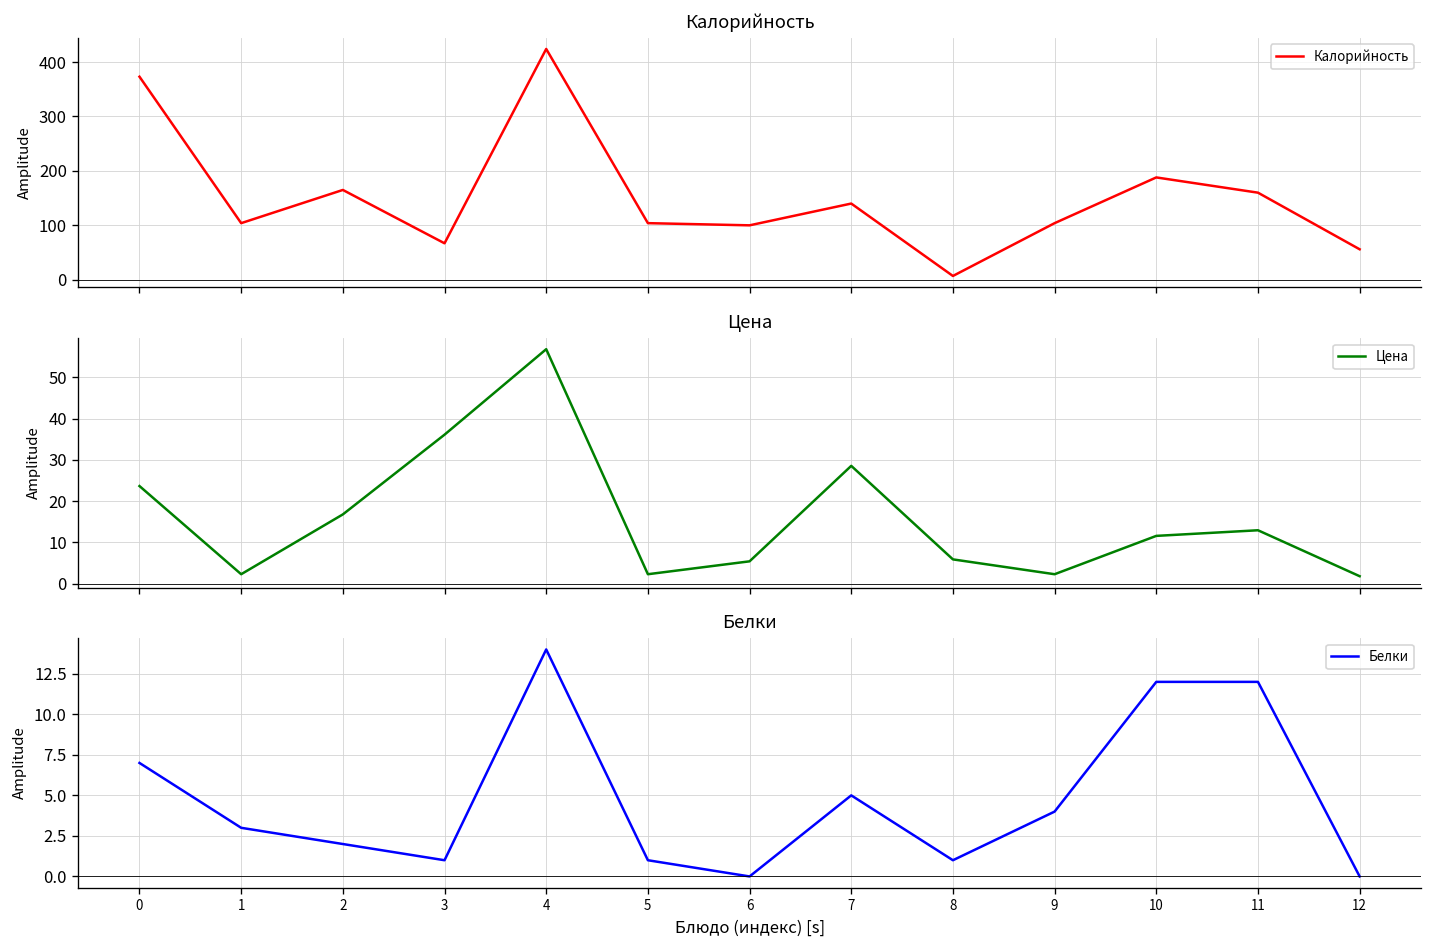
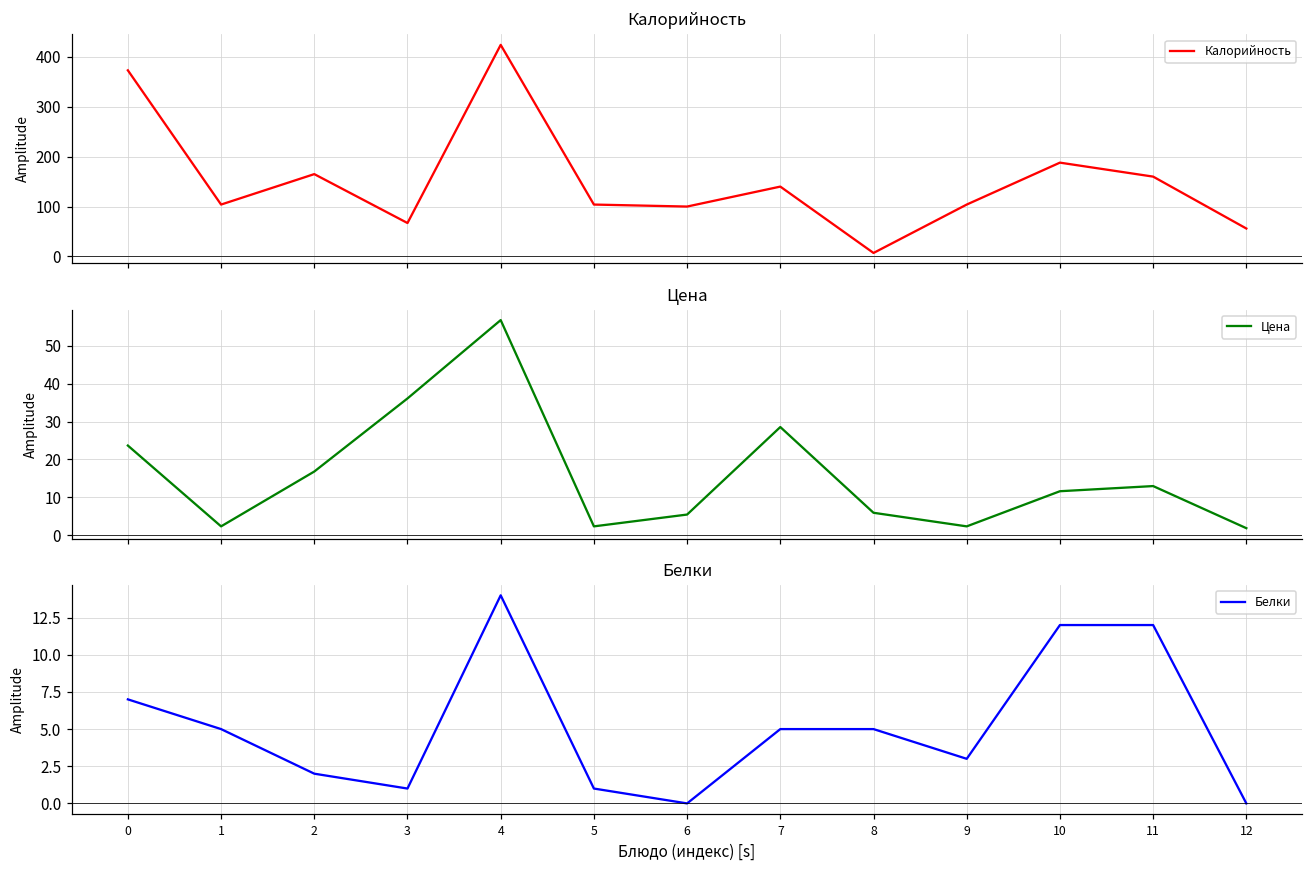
  {
    "Белки": {
      "0": 7,
-     "1": 3,
+     "1": 5,
      "2": 2,
      "3": 1,
      "4": 14,
      "5": 1,
      "6": 0,
      "7": 5,
-     "8": 1,
-     "9": 4,
+     "8": 5,
+     "9": 3,
      "10": 12,
      "11": 12,
      "12": 0
    }
  }
